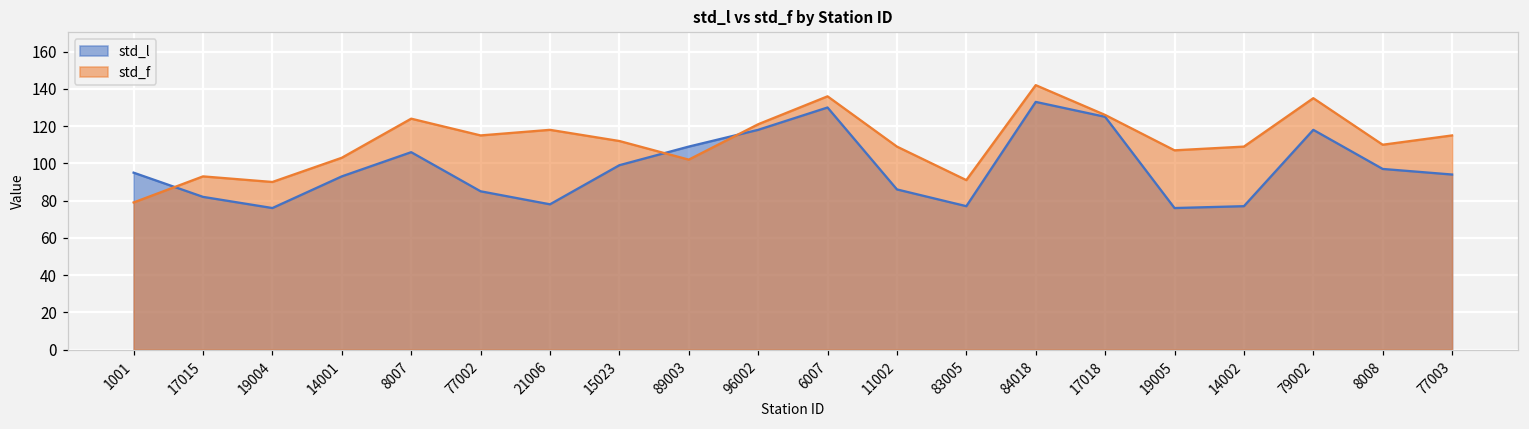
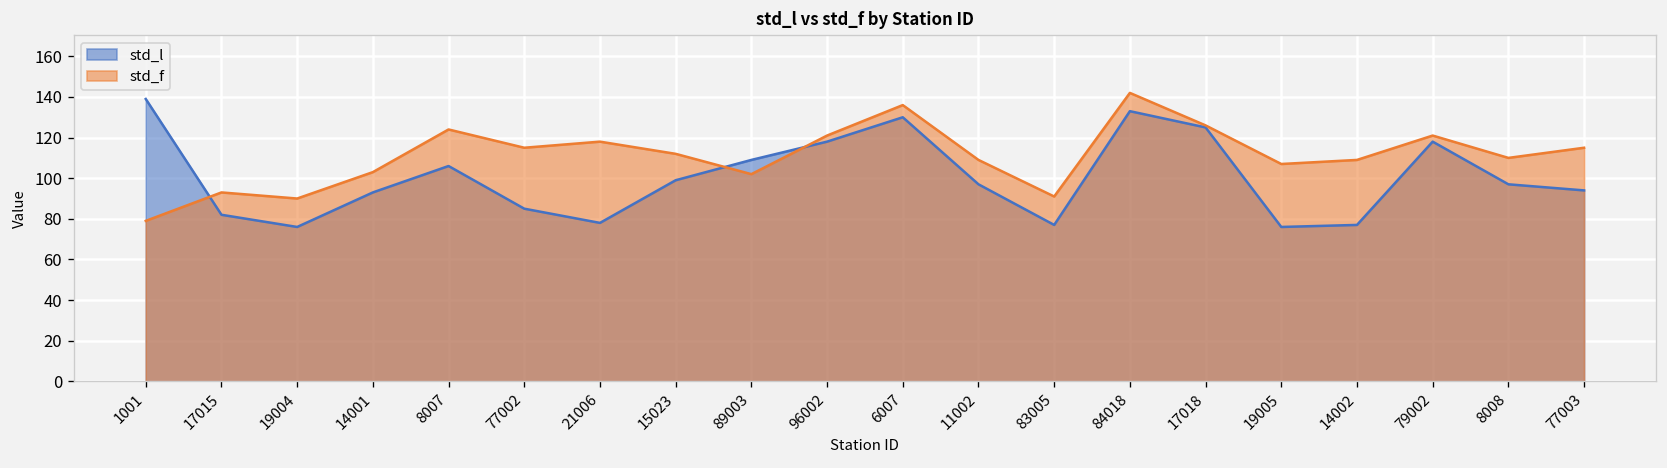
  {
    "std_l": {
-     "1001": 95,
+     "1001": 139,
      "17015": 82,
      "19004": 76,
      "14001": 93,
      "8007": 106,
      "77002": 85,
      "21006": 78,
      "15023": 99,
      "89003": 109,
      "96002": 118,
      "6007": 130,
-     "11002": 86,
+     "11002": 97,
      "83005": 77,
      "84018": 133,
      "19005": 76,
      "14002": 77,
      "79002": 118,
      "8008": 97,
      "77003": 94
    },
    "std_f": {
      "1001": 79,
      "17015": 93,
      "19004": 90,
      "14001": 103,
      "8007": 124,
      "77002": 115,
      "21006": 118,
      "15023": 112,
      "89003": 102,
      "96002": 121,
      "6007": 136,
      "11002": 109,
      "83005": 91,
      "84018": 142,
      "19005": 107,
      "14002": 109,
-     "79002": 135,
+     "79002": 121,
      "8008": 110,
      "77003": 115
    }
  }
